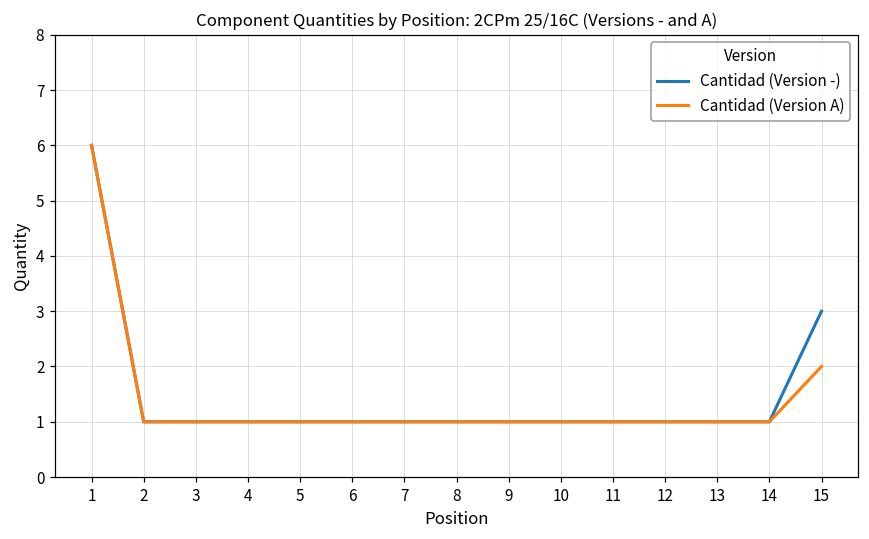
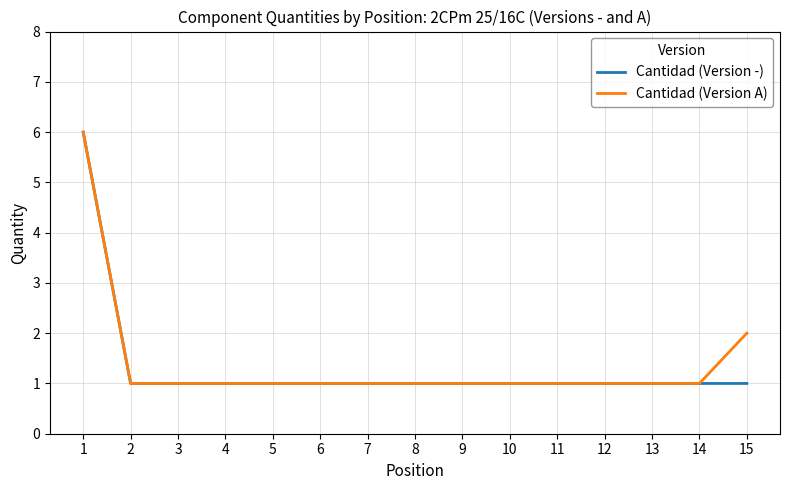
  {
    "Cantidad (Version -)": {
-     "15": 3
+     "15": 1
    },
    "Cantidad (Version A)": {
      "15": 2
    }
  }
